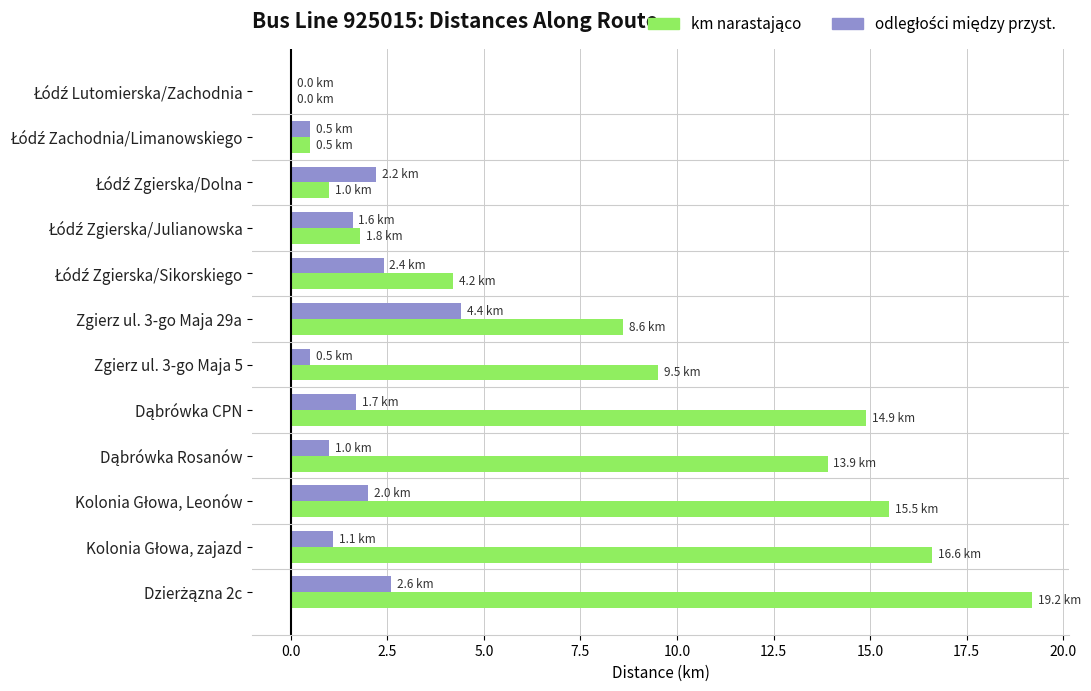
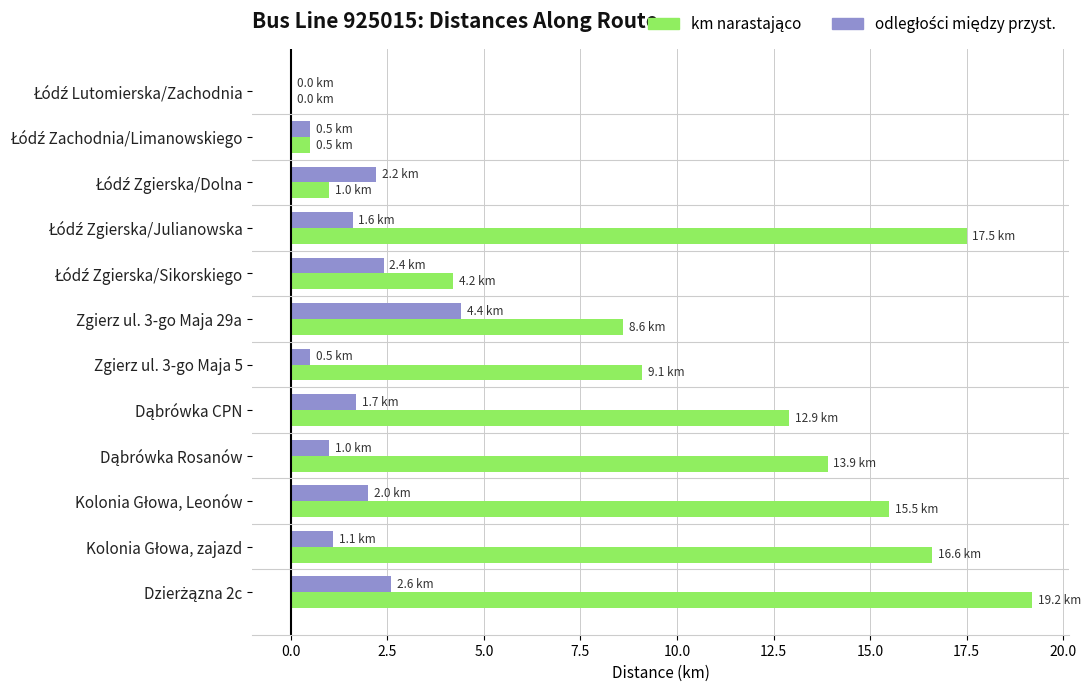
  {
    "km narastająco": {
      "Łódź Lutomierska/Zachodnia": 0.0,
      "Łódź Zachodnia/Limanowskiego": 0.5,
      "Łódź Zgierska/Dolna": 1.0,
-     "Łódź Zgierska/Julianowska": 1.8,
+     "Łódź Zgierska/Julianowska": 17.5,
      "Łódź Zgierska/Sikorskiego": 4.2,
      "Zgierz ul. 3-go Maja 29a": 8.6,
-     "Zgierz ul. 3-go Maja 5": 9.5,
-     "Dąbrówka CPN": 14.9,
+     "Zgierz ul. 3-go Maja 5": 9.1,
+     "Dąbrówka CPN": 12.9,
      "Dąbrówka Rosanów": 13.9,
      "Kolonia Głowa, Leonów": 15.5,
      "Kolonia Głowa, zajazd": 16.6,
      "Dzierżązna 2c": 19.2
    },
    "odległości między przyst.": {
      "Łódź Lutomierska/Zachodnia": 0.0,
      "Łódź Zachodnia/Limanowskiego": 0.5,
      "Łódź Zgierska/Dolna": 2.2,
      "Łódź Zgierska/Julianowska": 1.6,
      "Łódź Zgierska/Sikorskiego": 2.4,
      "Zgierz ul. 3-go Maja 29a": 4.4,
      "Zgierz ul. 3-go Maja 5": 0.5,
      "Dąbrówka CPN": 1.7,
      "Dąbrówka Rosanów": 1.0,
      "Kolonia Głowa, Leonów": 2.0,
      "Kolonia Głowa, zajazd": 1.1,
      "Dzierżązna 2c": 2.6
    }
  }
